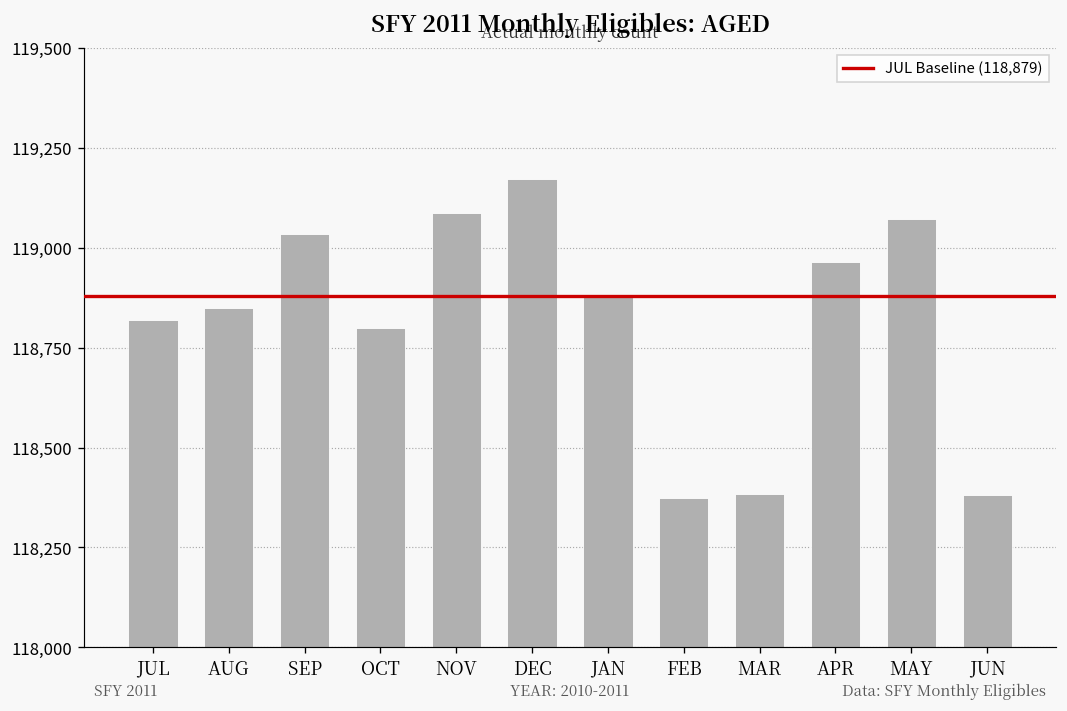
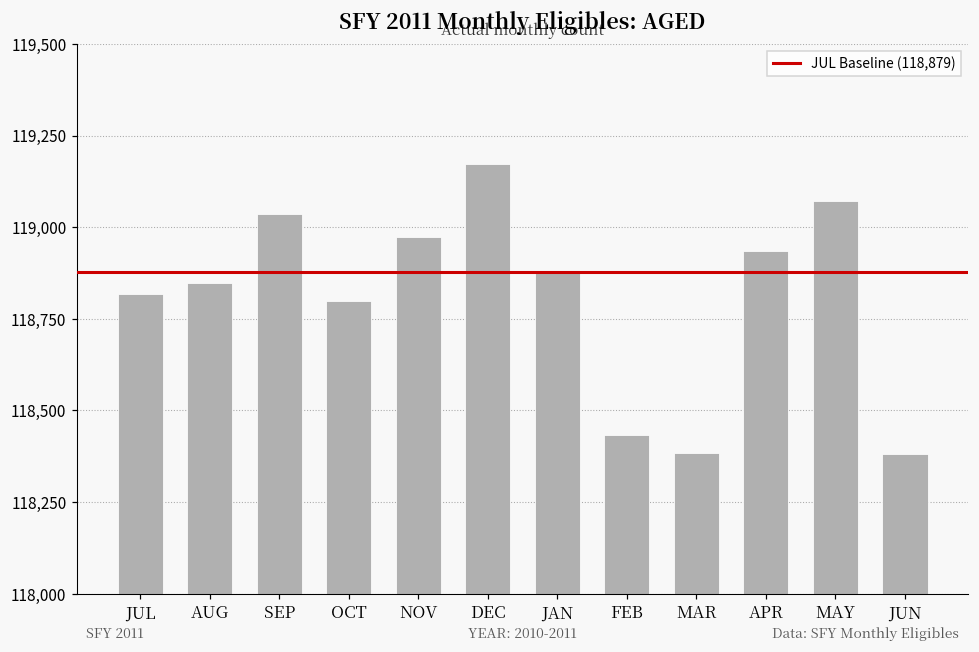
  {
    "JUL": "118,820",
    "AUG": "118,850",
    "SEP": "119,040",
    "OCT": "118,800",
-   "NOV": "119,090",
+   "NOV": "118,970",
    "DEC": "119,170",
    "JAN": "118,880",
-   "FEB": "118,370",
+   "FEB": "118,430",
    "MAR": "118,380",
-   "APR": "118,960",
+   "APR": "118,930",
    "MAY": "119,070",
    "JUN": "118,380"
  }
